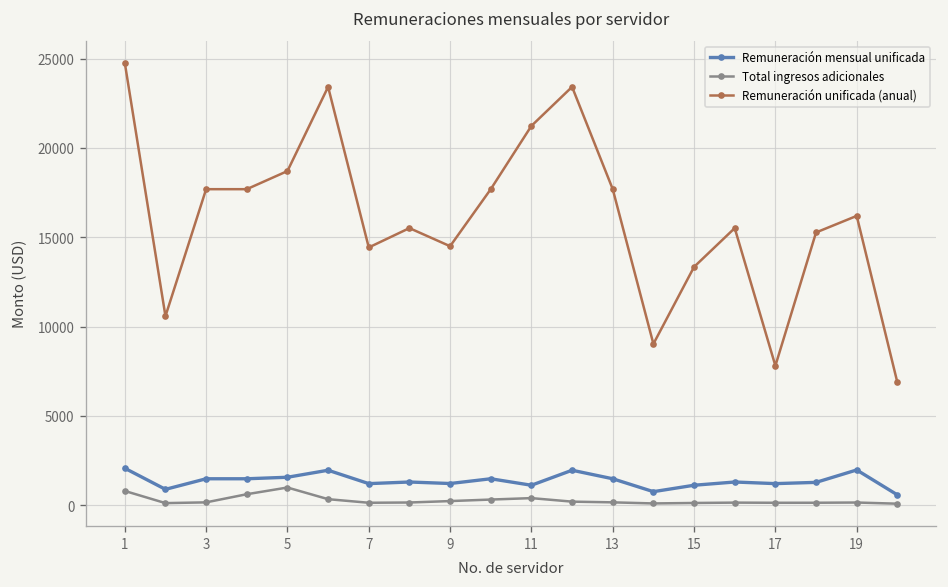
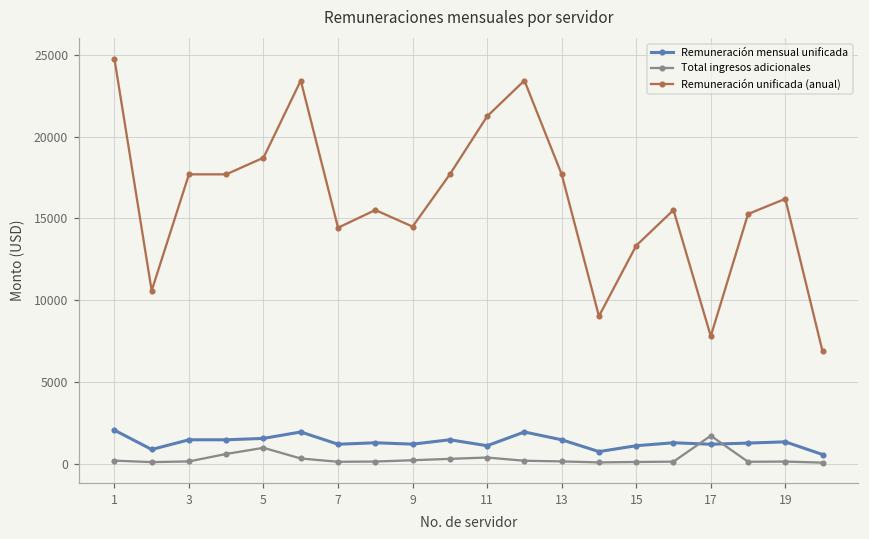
  {
    "Remuneración mensual unificada": {
      "1": 2100,
      "3": 1500,
      "5": 1600,
      "7": 1200,
      "9": 1200,
      "11": 1100,
      "13": 1500,
      "15": 1100,
      "17": 1200,
-     "19": 2000
+     "19": 1300
    },
    "Total ingresos adicionales": {
-     "1": 800,
+     "1": 200,
      "3": 200,
      "5": 1000,
      "7": 100,
      "9": 200,
      "11": 400,
      "13": 200,
      "15": 100,
-     "17": 100,
+     "17": 1700,
      "19": 100
    },
    "Remuneración unificada (anual)": {
      "1": 24800,
      "3": 17700,
      "5": 18700,
      "7": 14400,
      "9": 14500,
      "11": 21200,
      "13": 17700,
      "15": 13300,
      "17": 7800,
      "19": 16200
    }
  }
